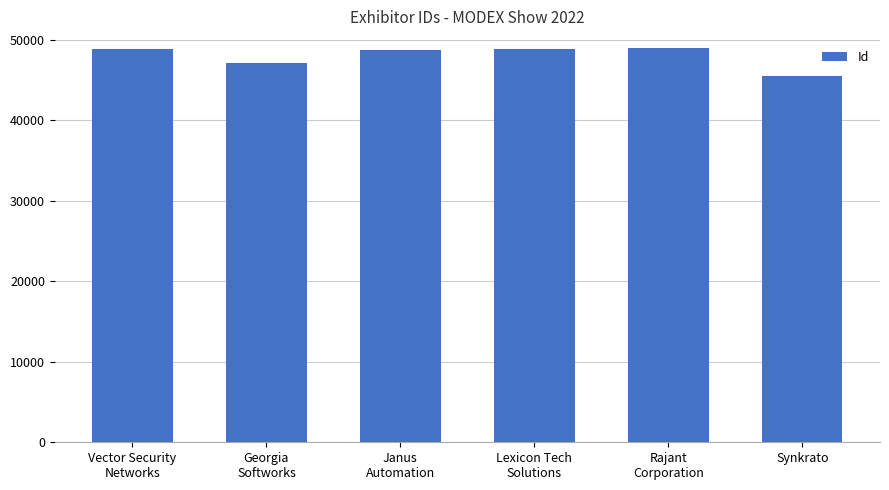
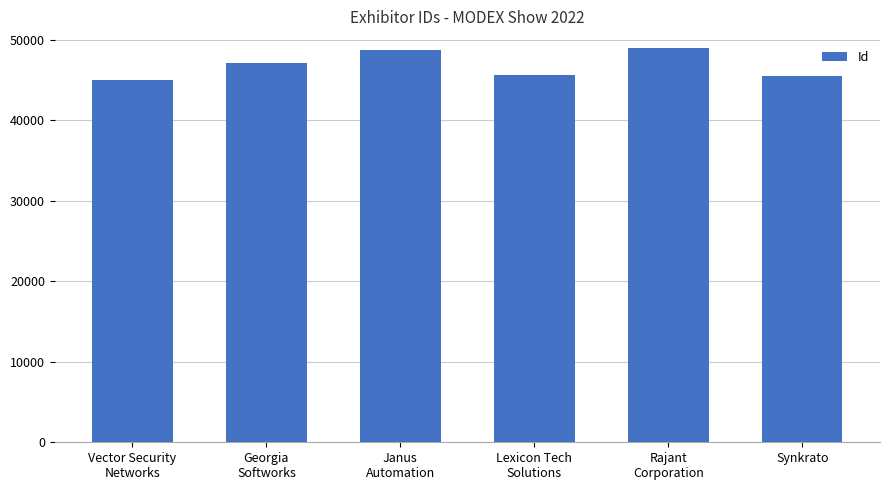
  {
-   "Vector Security Networks": 49000,
+   "Vector Security Networks": 45000,
    "Georgia Softworks": 47000,
    "Janus Automation": 49000,
-   "Lexicon Tech Solutions": 49000,
+   "Lexicon Tech Solutions": 46000,
    "Rajant Corporation": 49000,
    "Synkrato": 45000
  }
